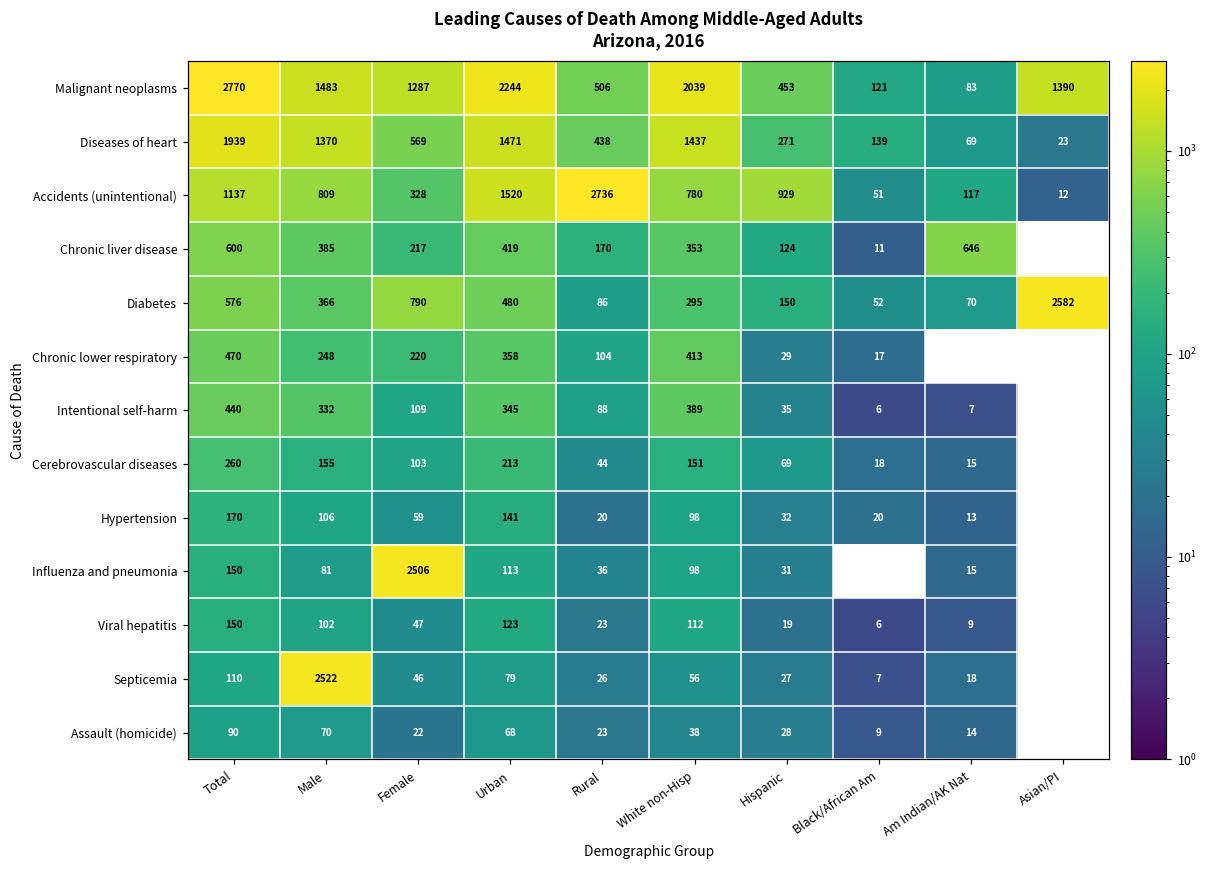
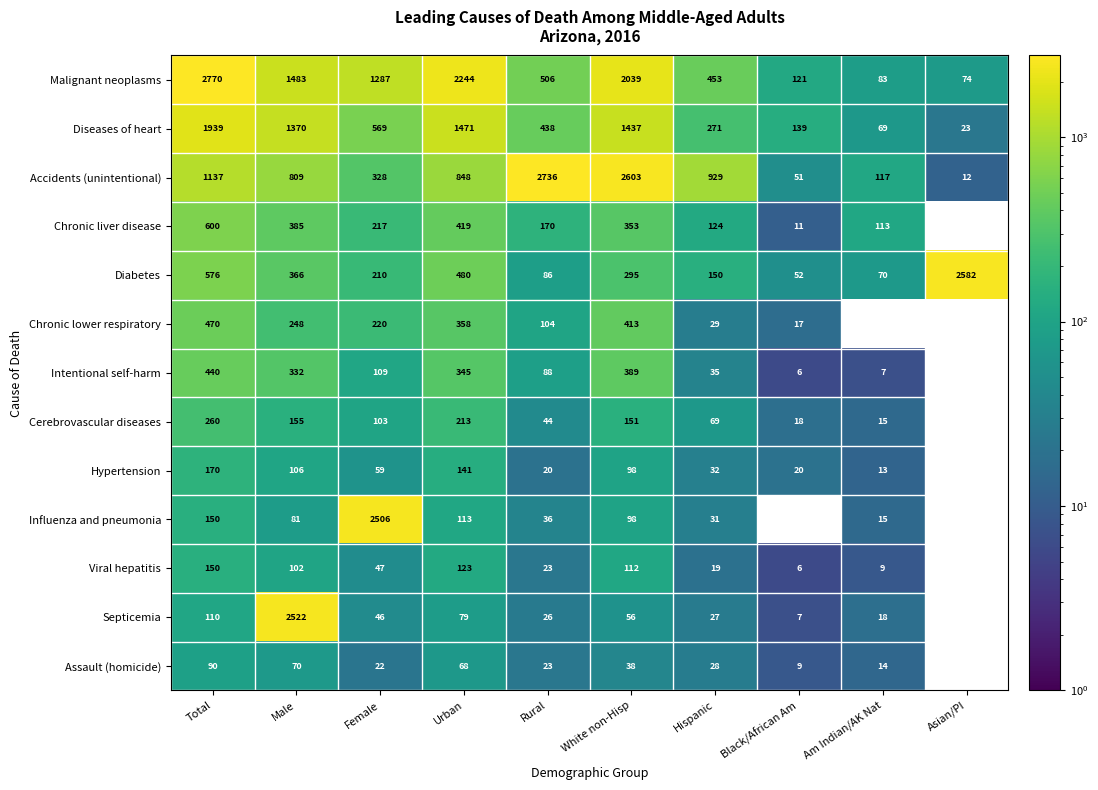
  {
    "Malignant neoplasms": {
      "Total": 2770,
      "Male": 1483,
      "Female": 1287,
      "Urban": 2244,
      "Rural": 506,
      "White non-Hisp": 2039,
      "Hispanic": 453,
      "Black/African Am": 121,
      "Am Indian/AK Nat": 83,
-     "Asian/PI": 1390
+     "Asian/PI": 74
    },
    "Diseases of heart": {
      "Total": 1939,
      "Male": 1370,
      "Female": 569,
      "Urban": 1471,
      "Rural": 438,
      "White non-Hisp": 1437,
      "Hispanic": 271,
      "Black/African Am": 139,
      "Am Indian/AK Nat": 69,
      "Asian/PI": 23
    },
    "Accidents (unintentional)": {
      "Total": 1137,
      "Male": 809,
      "Female": 328,
-     "Urban": 1520,
+     "Urban": 848,
      "Rural": 2736,
-     "White non-Hisp": 780,
+     "White non-Hisp": 2603,
      "Hispanic": 929,
      "Black/African Am": 51,
      "Am Indian/AK Nat": 117,
      "Asian/PI": 12
    },
    "Chronic liver disease": {
      "Total": 600,
      "Male": 385,
      "Female": 217,
      "Urban": 419,
      "Rural": 170,
      "White non-Hisp": 353,
      "Hispanic": 124,
      "Black/African Am": 11,
-     "Am Indian/AK Nat": 646
+     "Am Indian/AK Nat": 113
    },
    "Diabetes": {
      "Total": 576,
      "Male": 366,
-     "Female": 790,
+     "Female": 210,
      "Urban": 480,
      "Rural": 86,
      "White non-Hisp": 295,
      "Hispanic": 150,
      "Black/African Am": 52,
      "Am Indian/AK Nat": 70,
      "Asian/PI": 2582
    },
    "Chronic lower respiratory": {
      "Total": 470,
      "Male": 248,
      "Female": 220,
      "Urban": 358,
      "Rural": 104,
      "White non-Hisp": 413,
      "Hispanic": 29,
      "Black/African Am": 17
    },
    "Intentional self-harm": {
      "Total": 440,
      "Male": 332,
      "Female": 109,
      "Urban": 345,
      "Rural": 88,
      "White non-Hisp": 389,
      "Hispanic": 35,
      "Black/African Am": 6,
      "Am Indian/AK Nat": 7
    },
    "Cerebrovascular diseases": {
      "Total": 260,
      "Male": 155,
      "Female": 103,
      "Urban": 213,
      "Rural": 44,
      "White non-Hisp": 151,
      "Hispanic": 69,
      "Black/African Am": 18,
      "Am Indian/AK Nat": 15
    },
    "Hypertension": {
      "Total": 170,
      "Male": 106,
      "Female": 59,
      "Urban": 141,
      "Rural": 20,
      "White non-Hisp": 98,
      "Hispanic": 32,
      "Black/African Am": 20,
      "Am Indian/AK Nat": 13
    },
    "Influenza and pneumonia": {
      "Total": 150,
      "Male": 81,
      "Female": 2506,
      "Urban": 113,
      "Rural": 36,
      "White non-Hisp": 98,
      "Hispanic": 31,
      "Am Indian/AK Nat": 15
    },
    "Viral hepatitis": {
      "Total": 150,
      "Male": 102,
      "Female": 47,
      "Urban": 123,
      "Rural": 23,
      "White non-Hisp": 112,
      "Hispanic": 19,
      "Black/African Am": 6,
      "Am Indian/AK Nat": 9
    },
    "Septicemia": {
      "Total": 110,
      "Male": 2522,
      "Female": 46,
      "Urban": 79,
      "Rural": 26,
      "White non-Hisp": 56,
      "Hispanic": 27,
      "Black/African Am": 7,
      "Am Indian/AK Nat": 18
    },
    "Assault (homicide)": {
      "Total": 90,
      "Male": 70,
      "Female": 22,
      "Urban": 68,
      "Rural": 23,
      "White non-Hisp": 38,
      "Hispanic": 28,
      "Black/African Am": 9,
      "Am Indian/AK Nat": 14
    }
  }
